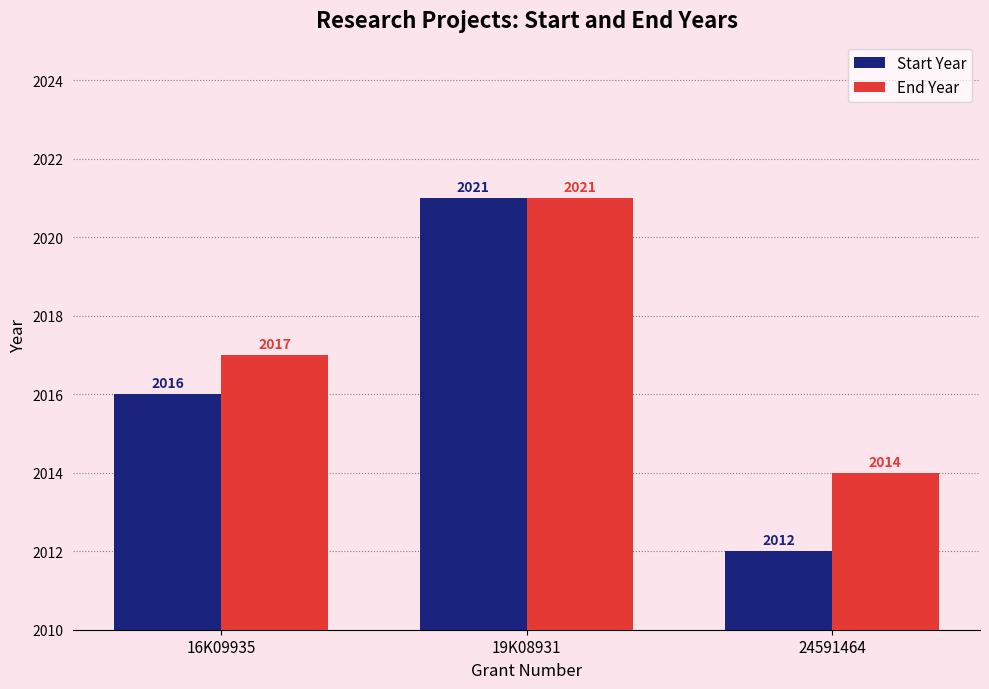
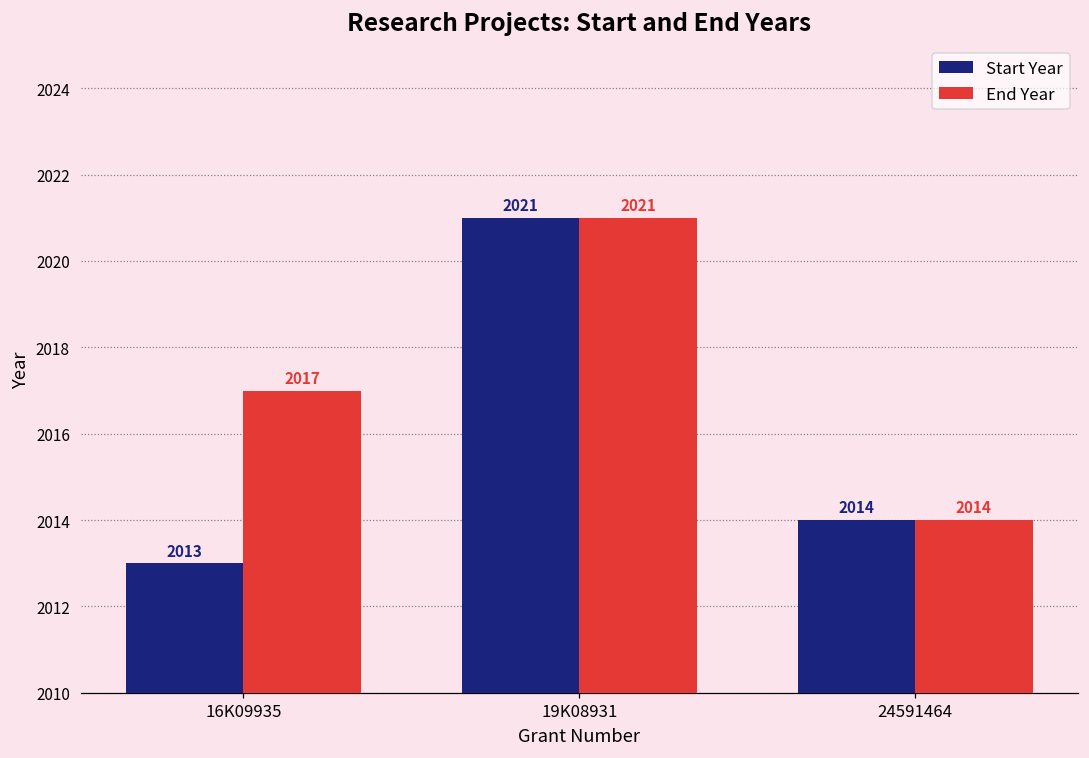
  {
    "Start Year": {
-     "16K09935": 2016,
+     "16K09935": 2013,
      "19K08931": 2021,
-     "24591464": 2012
+     "24591464": 2014
    },
    "End Year": {
      "16K09935": 2017,
      "19K08931": 2021,
      "24591464": 2014
    }
  }
